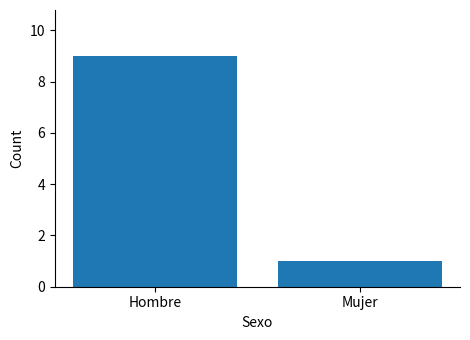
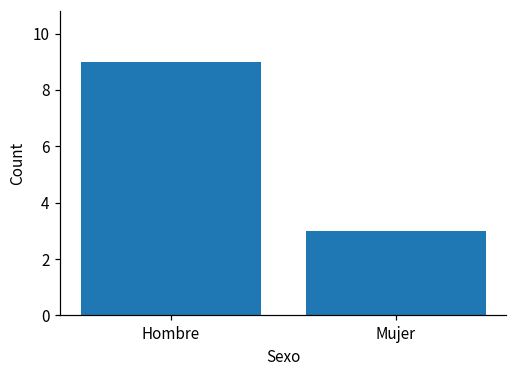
  {
    "Hombre": 9,
-   "Mujer": 1
+   "Mujer": 3
  }
